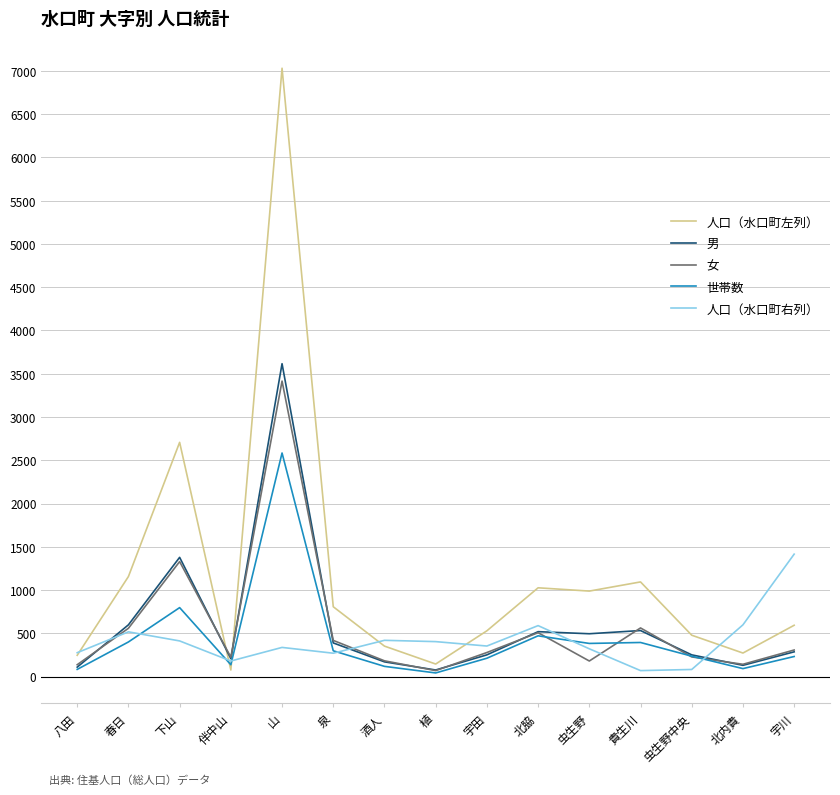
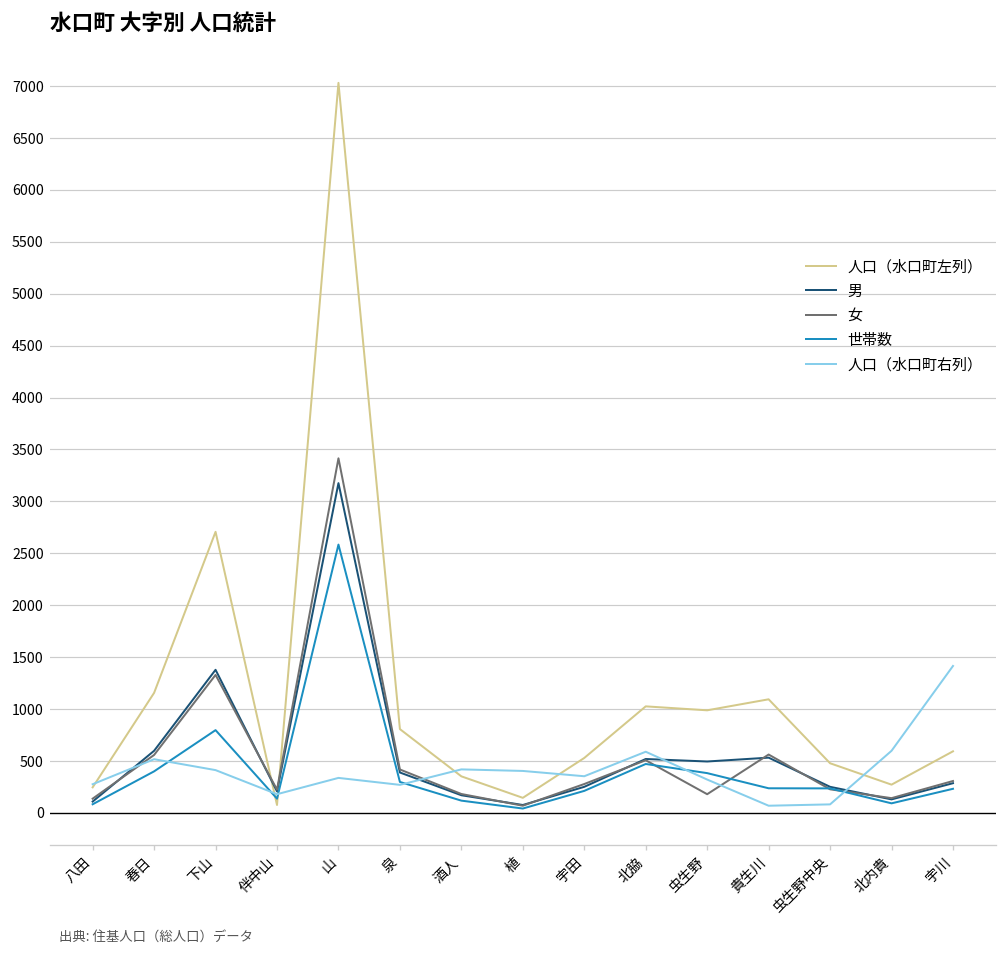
  {
    "人口（水口町左列）": {
      "八田": 200,
      "春日": 1200,
      "下山": 2700,
      "伴中山": 100,
      "山": 7000,
      "泉": 800,
      "酒人": 400,
      "植": 100,
      "宇田": 500,
      "北脇": 1000,
      "虫生野": 1000,
      "貴生川": 1100,
      "虫生野中央": 500,
      "北内貴": 300,
      "宇川": 600
    },
    "男": {
      "春日": 600,
      "下山": 1400,
-     "山": 3600,
+     "山": 3200,
      "虫生野": 500
    },
    "女": {
      "春日": 600,
      "下山": 1300,
      "山": 3400,
      "虫生野": 200
    },
    "世帯数": {
      "春日": 400,
      "下山": 800,
      "伴中山": 100,
      "山": 2600,
      "酒人": 100,
      "宇田": 200,
      "北脇": 500,
      "虫生野": 400,
-     "貴生川": 400,
+     "貴生川": 200,
      "北内貴": 100,
      "宇川": 200
    },
    "人口（水口町右列）": {
      "八田": 300,
      "春日": 500,
      "下山": 400,
      "山": 300,
      "酒人": 400,
      "植": 400,
      "宇田": 400,
      "北脇": 600,
      "虫生野": 300,
      "貴生川": 100,
      "虫生野中央": 100,
      "北内貴": 600,
      "宇川": 1400
    }
  }
